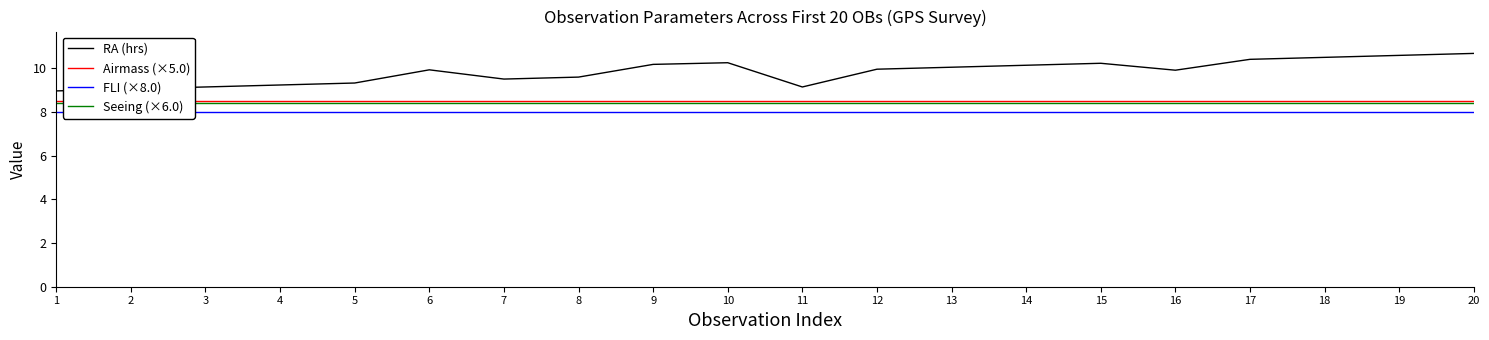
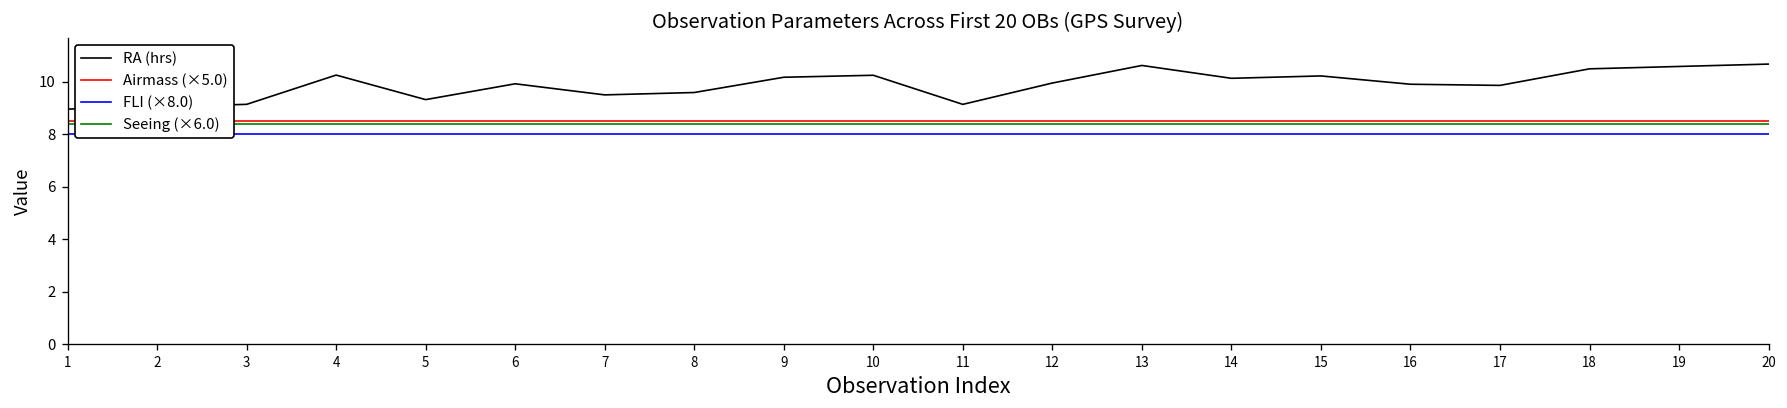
  {
    "RA (hrs)": {
      "1": 9.0,
      "3": 9.1,
-     "4": 9.2,
+     "4": 10.3,
      "5": 9.3,
      "6": 9.9,
      "7": 9.5,
      "8": 9.6,
      "9": 10.2,
      "10": 10.2,
      "11": 9.1,
      "12": 10.0,
-     "13": 10.0,
+     "13": 10.6,
      "14": 10.1,
      "15": 10.2,
      "16": 9.9,
-     "17": 10.4,
+     "17": 9.9,
      "18": 10.5,
      "19": 10.6,
      "20": 10.7
    },
    "FLI (×8.0)": {
      "1": 8.0,
      "3": 8.0,
      "4": 8.0,
      "5": 8.0,
      "6": 8.0,
      "7": 8.0,
      "8": 8.0,
      "9": 8.0,
      "10": 8.0,
      "11": 8.0,
      "12": 8.0,
      "13": 8.0,
      "14": 8.0,
      "15": 8.0,
      "16": 8.0,
      "17": 8.0,
      "18": 8.0,
      "19": 8.0,
      "20": 8.0
    }
  }
